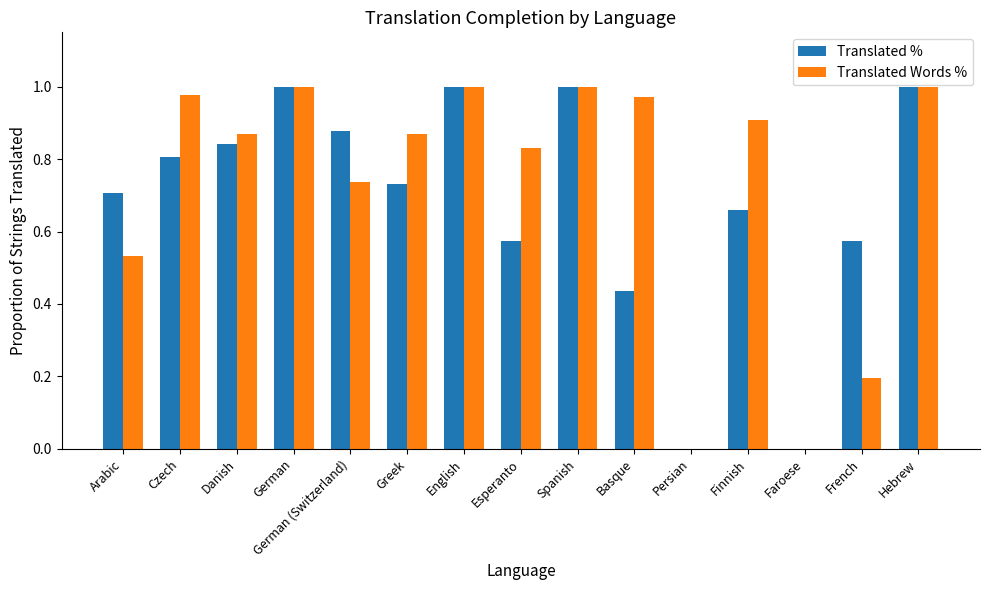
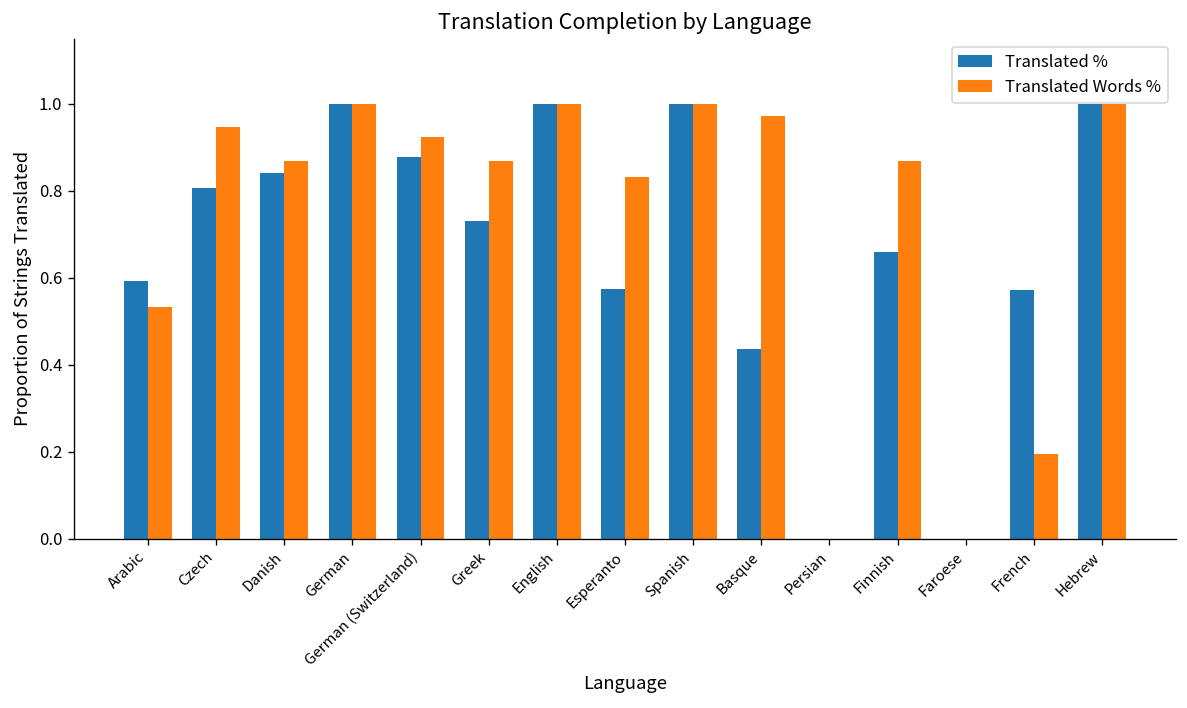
  {
    "Translated %": {
-     "Arabic": 0.71,
+     "Arabic": 0.59,
      "Czech": 0.81,
      "Danish": 0.84,
      "German": 1.00,
      "German (Switzerland)": 0.88,
      "Greek": 0.73,
      "English": 1.00,
      "Esperanto": 0.58,
      "Spanish": 1.00,
      "Basque": 0.44,
      "Persian": 0.00,
      "Finnish": 0.66,
      "Faroese": 0.00,
      "French": 0.57,
      "Hebrew": 1.00
    },
    "Translated Words %": {
      "Arabic": 0.53,
-     "Czech": 0.98,
+     "Czech": 0.95,
      "Danish": 0.87,
      "German": 1.00,
-     "German (Switzerland)": 0.74,
+     "German (Switzerland)": 0.92,
      "Greek": 0.87,
      "English": 1.00,
      "Esperanto": 0.83,
      "Spanish": 1.00,
      "Basque": 0.97,
      "Persian": 0.00,
-     "Finnish": 0.91,
+     "Finnish": 0.87,
      "Faroese": 0.00,
      "French": 0.20,
      "Hebrew": 1.00
    }
  }
